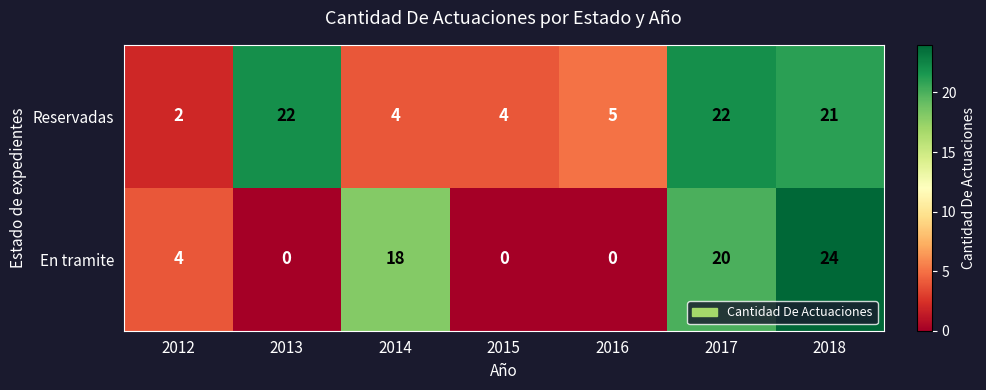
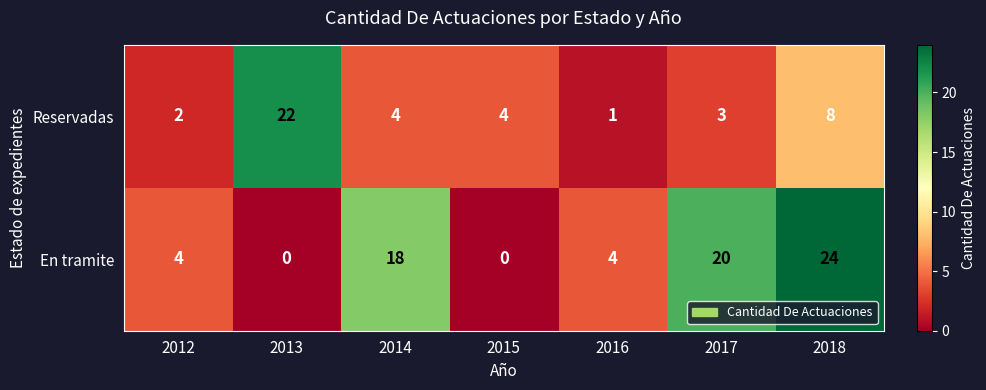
  {
    "Reservadas": {
      "2012": 2,
      "2013": 22,
      "2014": 4,
      "2015": 4,
-     "2016": 5,
-     "2017": 22,
-     "2018": 21
+     "2016": 1,
+     "2017": 3,
+     "2018": 8
    },
    "En tramite": {
      "2012": 4,
      "2013": 0,
      "2014": 18,
      "2015": 0,
-     "2016": 0,
+     "2016": 4,
      "2017": 20,
      "2018": 24
    }
  }
